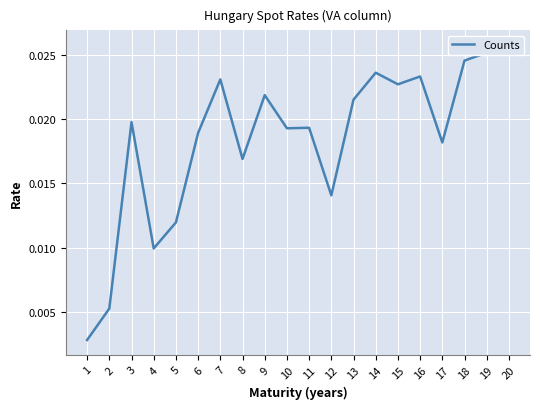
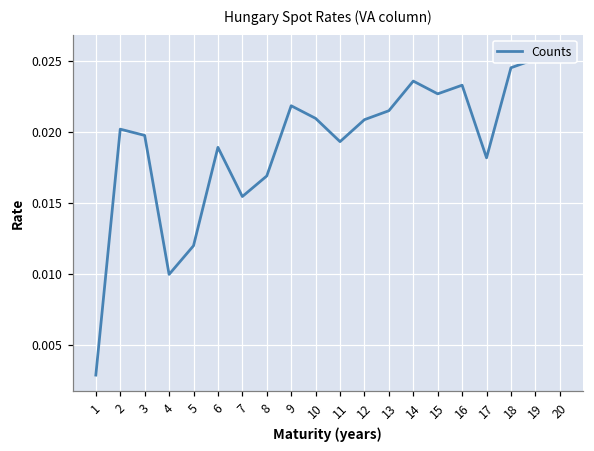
  {
    "1": 0.0029,
-   "2": 0.0053,
+   "2": 0.0202,
    "3": 0.0198,
    "4": 0.0100,
    "5": 0.0120,
    "6": 0.0189,
-   "7": 0.0231,
+   "7": 0.0155,
    "8": 0.0169,
    "9": 0.0219,
-   "10": 0.0193,
+   "10": 0.0210,
    "11": 0.0193,
-   "12": 0.0141,
+   "12": 0.0209,
    "13": 0.0215,
    "14": 0.0236,
    "15": 0.0227,
    "16": 0.0233,
    "17": 0.0182,
    "18": 0.0245
  }
